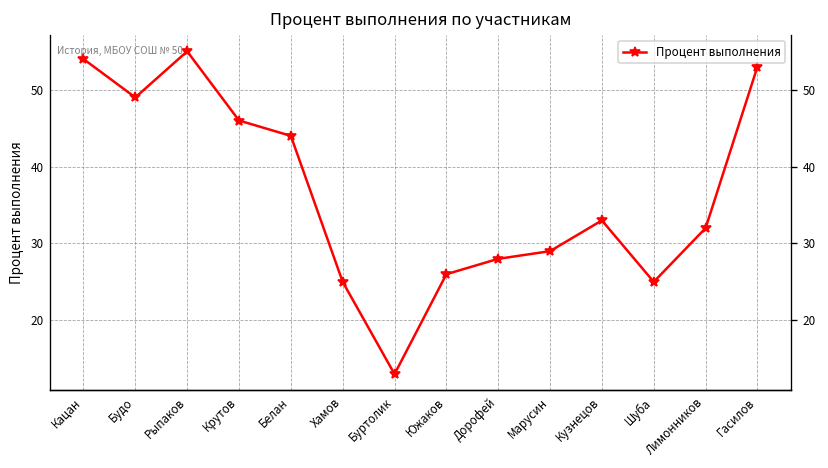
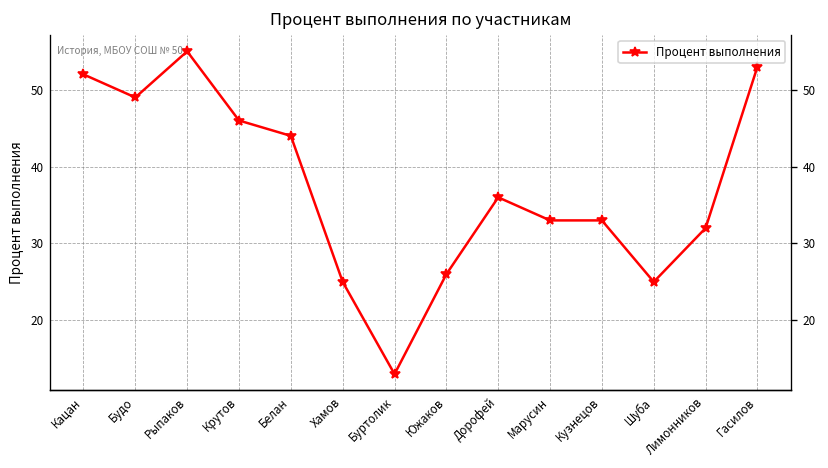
  {
-   "Кацан": 54,
+   "Кацан": 52,
    "Будо": 49,
    "Рыпаков": 55,
    "Крутов": 46,
    "Белан": 44,
    "Хамов": 25,
    "Буртолик": 13,
    "Южаков": 26,
-   "Дорофей": 28,
-   "Марусин": 29,
+   "Дорофей": 36,
+   "Марусин": 33,
    "Кузнецов": 33,
    "Шуба": 25,
    "Лимонников": 32,
    "Гасилов": 53
  }
